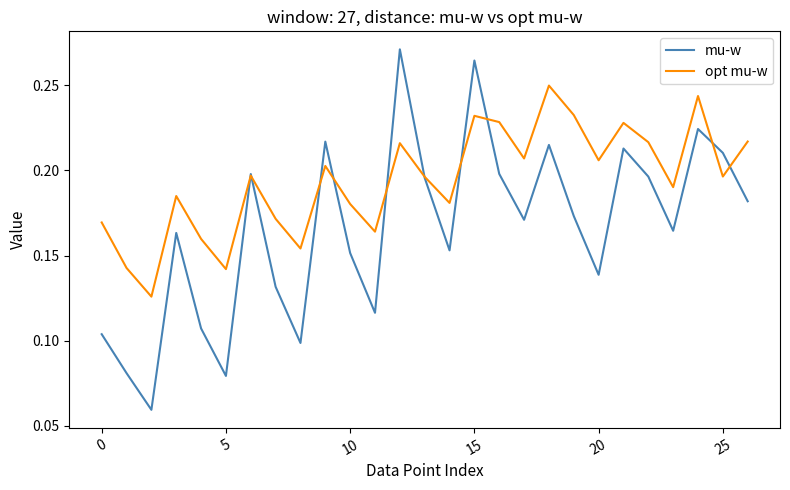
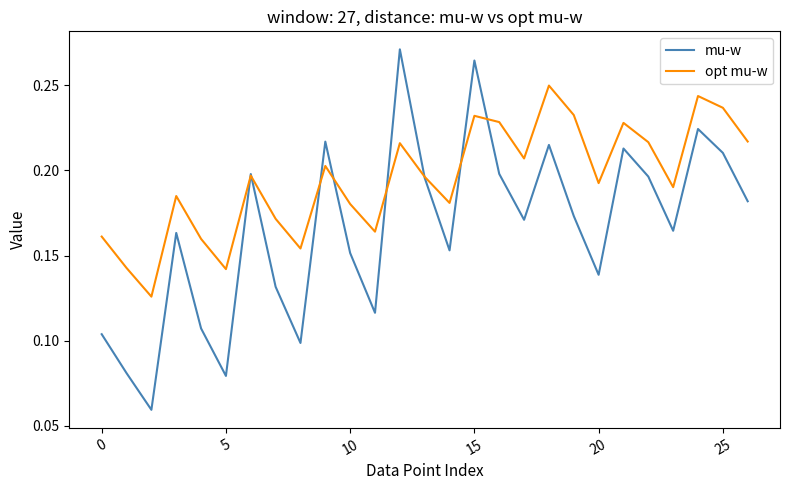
  {
    "mu-w": {
      "0": 0.104,
      "5": 0.079,
      "10": 0.151,
      "15": 0.265,
      "20": 0.139,
      "25": 0.210
    },
    "opt mu-w": {
-     "0": 0.169,
+     "0": 0.161,
      "5": 0.142,
      "10": 0.180,
      "15": 0.232,
-     "20": 0.206,
-     "25": 0.196
+     "20": 0.193,
+     "25": 0.237
    }
  }
